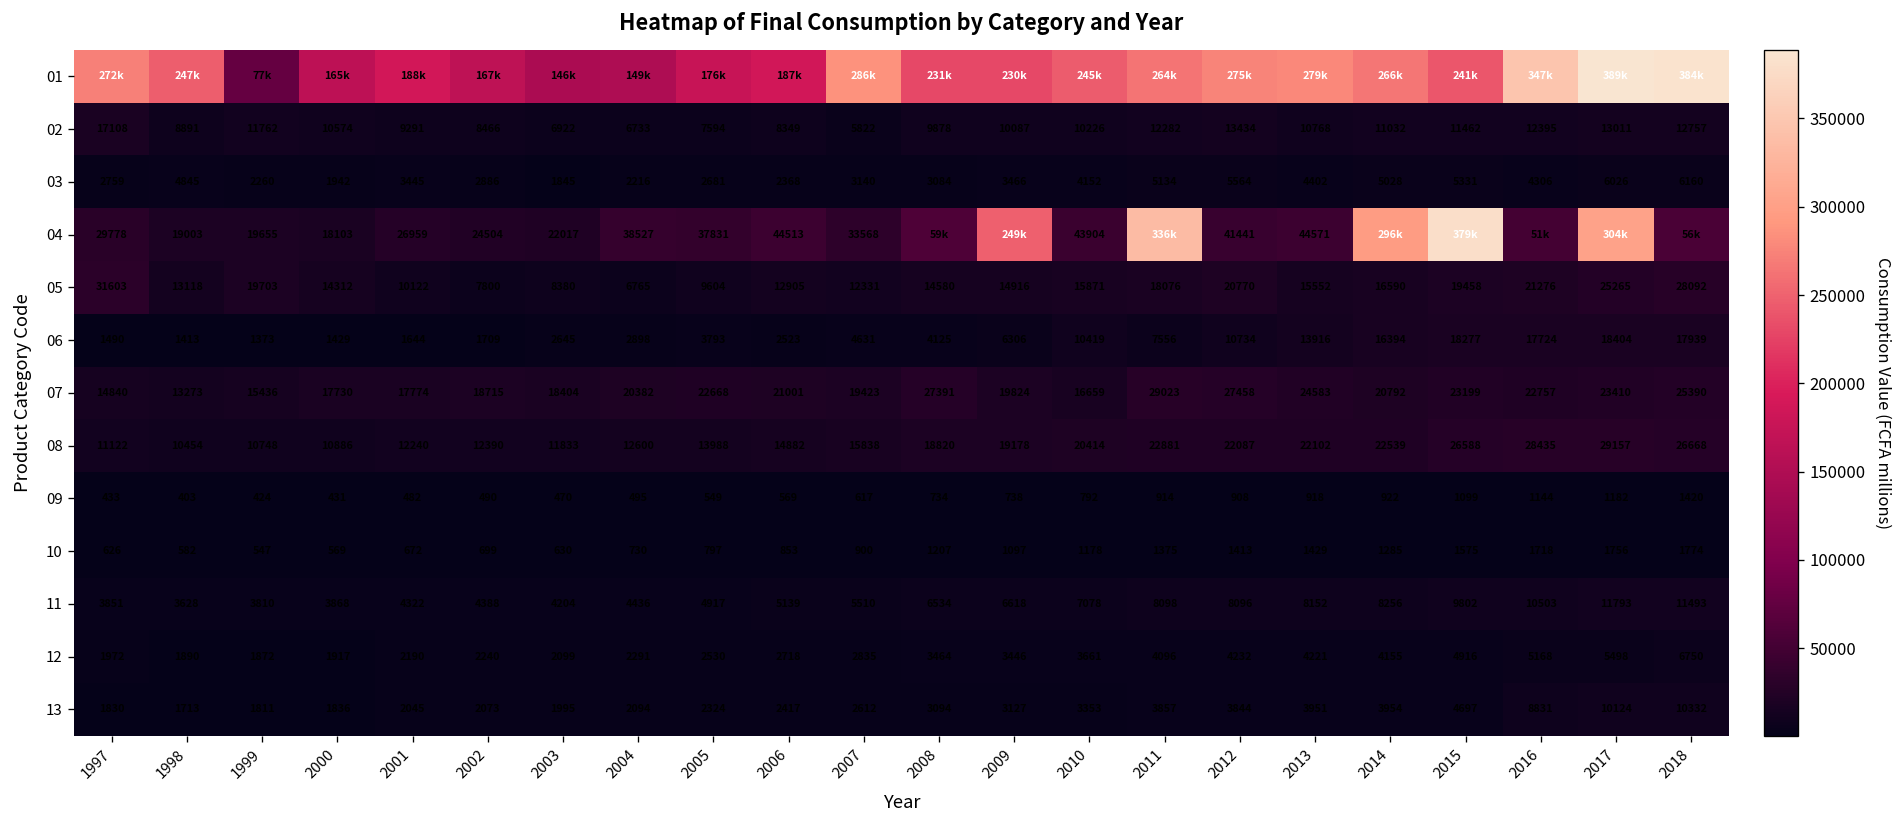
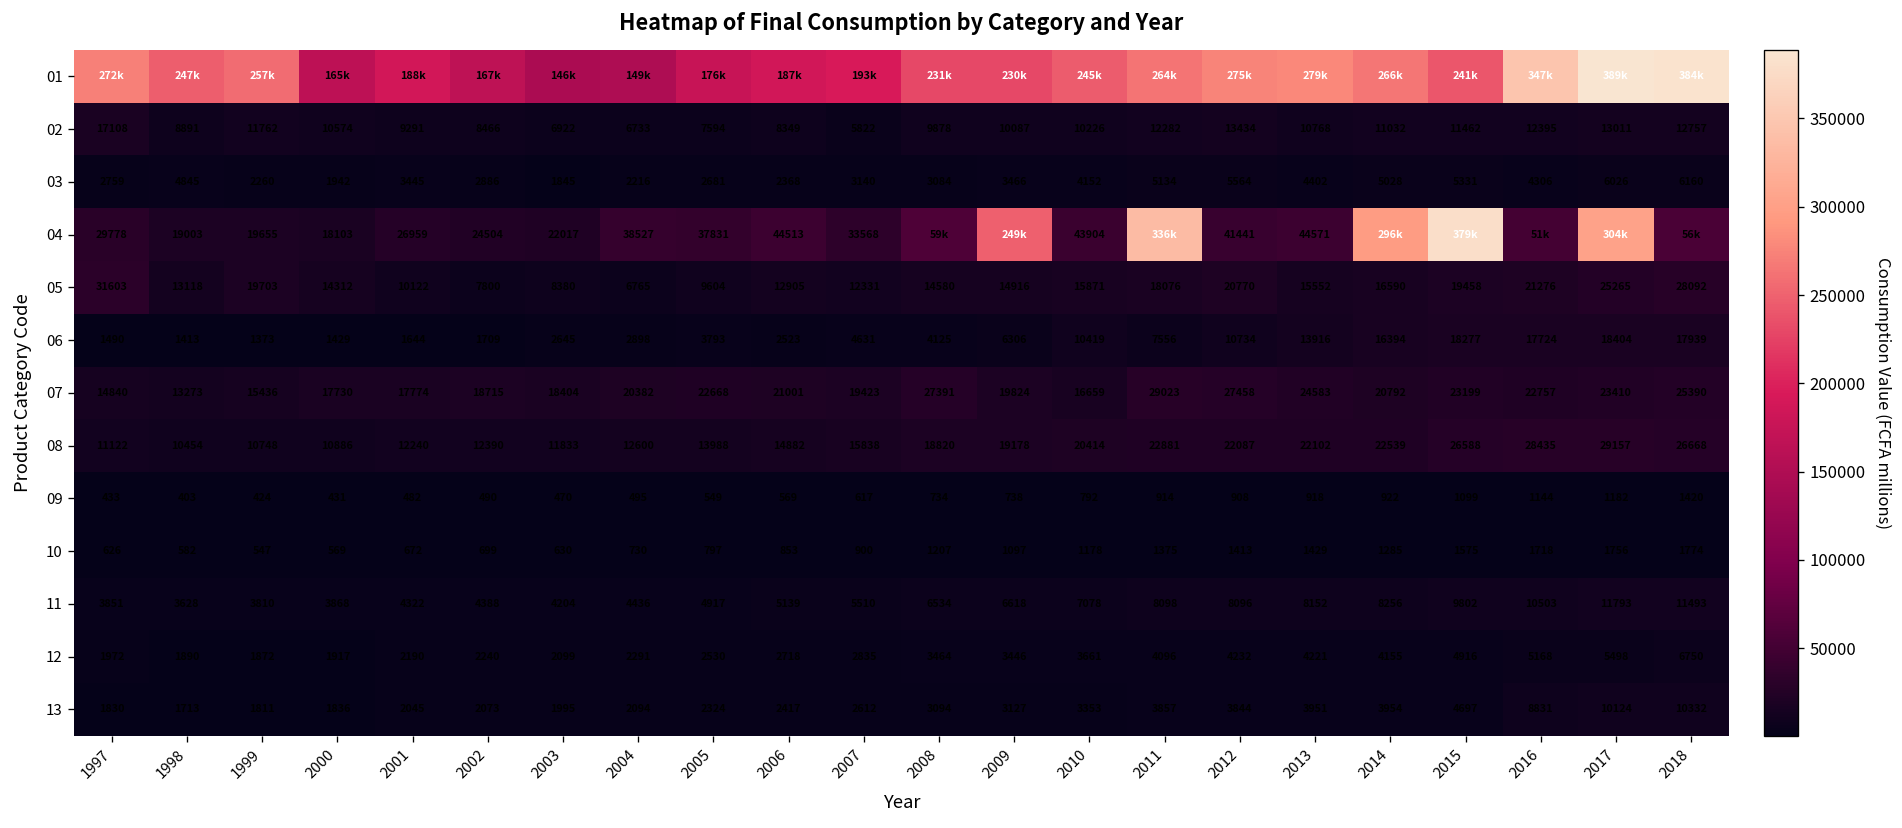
  {
    "01": {
      "1997": "272k",
      "1998": "247k",
-     "1999": "77k",
+     "1999": "257k",
      "2000": "165k",
      "2001": "188k",
      "2002": "167k",
      "2003": "146k",
      "2004": "149k",
      "2005": "176k",
      "2006": "187k",
-     "2007": "286k",
+     "2007": "193k",
      "2008": "231k",
      "2009": "230k",
      "2010": "245k",
      "2011": "264k",
      "2012": "275k",
      "2013": "279k",
      "2014": "266k",
      "2015": "241k",
      "2016": "347k",
      "2018": "384k"
    },
    "04": {
      "2004": "38527",
      "2005": "37831",
      "2006": "44513",
      "2008": "59k",
      "2009": "249k",
      "2010": "43904",
      "2011": "336k",
      "2012": "41441",
      "2013": "44571",
      "2014": "296k",
      "2015": "379k",
      "2016": "51k",
      "2017": "304k",
      "2018": "56k"
    }
  }
